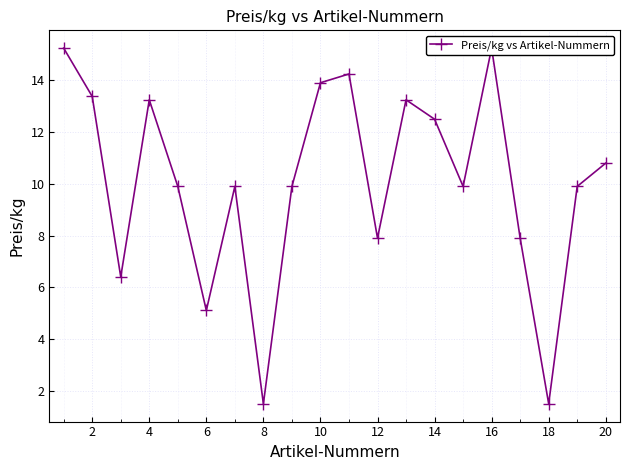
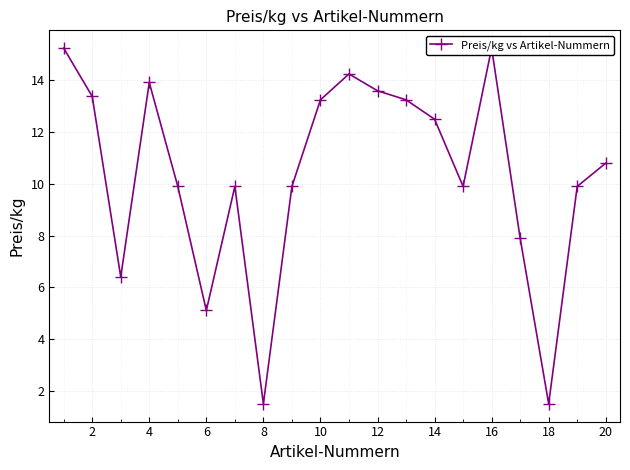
  {
    "2": 13.4,
-   "4": 13.3,
+   "4": 13.9,
    "6": 5.1,
    "8": 1.5,
-   "10": 13.9,
-   "12": 7.9,
+   "10": 13.3,
+   "12": 13.6,
    "14": 12.5,
    "18": 1.5,
    "20": 10.8
  }
